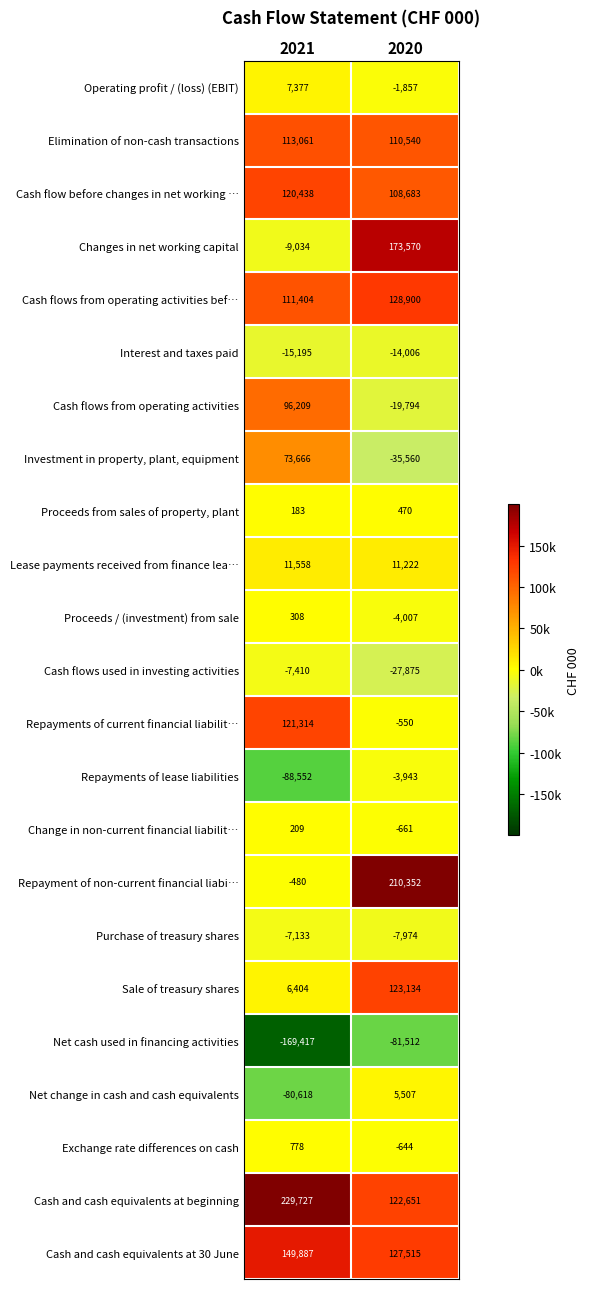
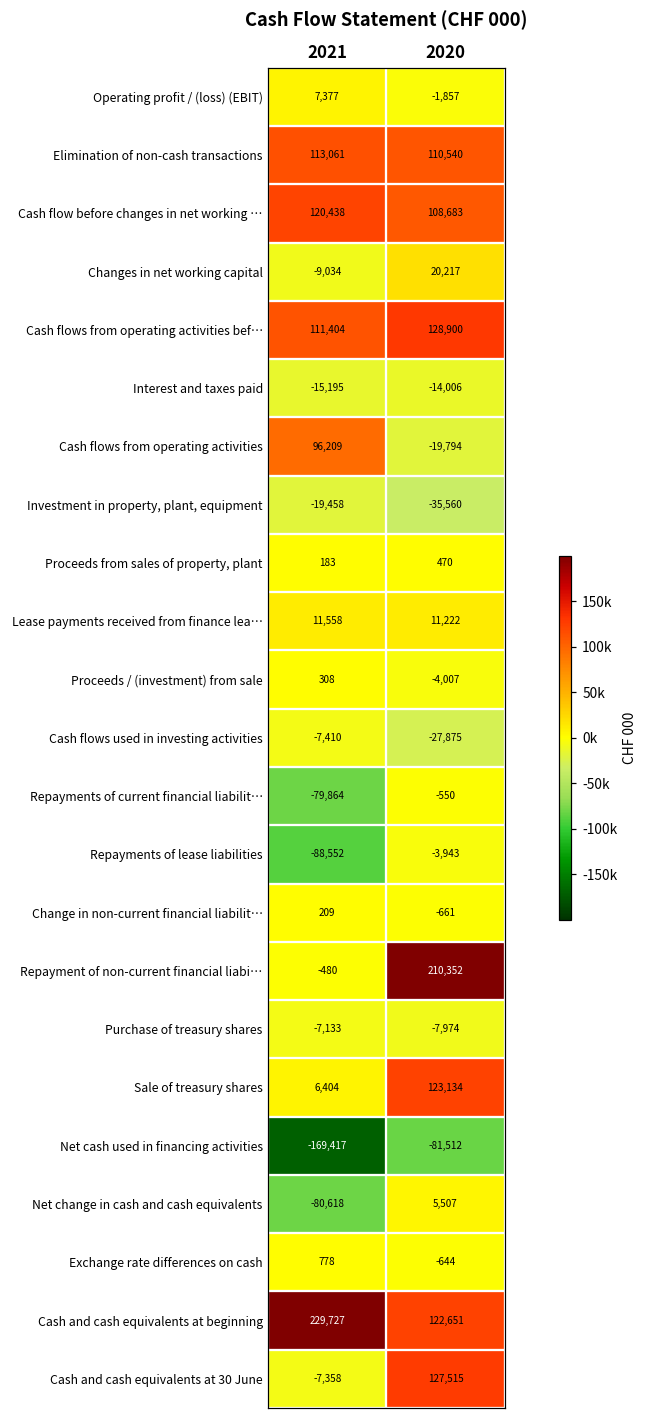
  {
    "Operating profit / (loss) (EBIT)": {
      "2021": "7,377",
      "2020": "-1,857"
    },
    "Elimination of non-cash transactions": {
      "2021": "113,061",
      "2020": "110,540"
    },
    "Cash flow before changes in net working …": {
      "2021": "120,438",
      "2020": "108,683"
    },
    "Changes in net working capital": {
      "2021": "-9,034",
-     "2020": "173,570"
+     "2020": "20,217"
    },
    "Cash flows from operating activities bef…": {
      "2021": "111,404",
      "2020": "128,900"
    },
    "Interest and taxes paid": {
      "2021": "-15,195",
      "2020": "-14,006"
    },
    "Cash flows from operating activities": {
      "2021": "96,209",
      "2020": "-19,794"
    },
    "Investment in property, plant, equipment": {
-     "2021": "73,666",
+     "2021": "-19,458",
      "2020": "-35,560"
    },
    "Proceeds from sales of property, plant": {
      "2021": "183",
      "2020": "470"
    },
    "Lease payments received from finance lea…": {
      "2021": "11,558",
      "2020": "11,222"
    },
    "Proceeds / (investment) from sale": {
      "2021": "308",
      "2020": "-4,007"
    },
    "Cash flows used in investing activities": {
      "2021": "-7,410",
      "2020": "-27,875"
    },
    "Repayments of current financial liabilit…": {
-     "2021": "121,314",
+     "2021": "-79,864",
      "2020": "-550"
    },
    "Repayments of lease liabilities": {
      "2021": "-88,552",
      "2020": "-3,943"
    },
    "Change in non-current financial liabilit…": {
      "2021": "209",
      "2020": "-661"
    },
    "Repayment of non-current financial liabi…": {
      "2021": "-480",
      "2020": "210,352"
    },
    "Purchase of treasury shares": {
      "2021": "-7,133",
      "2020": "-7,974"
    },
    "Sale of treasury shares": {
      "2021": "6,404",
      "2020": "123,134"
    },
    "Net cash used in financing activities": {
      "2021": "-169,417",
      "2020": "-81,512"
    },
    "Net change in cash and cash equivalents": {
      "2021": "-80,618",
      "2020": "5,507"
    },
    "Exchange rate differences on cash": {
      "2021": "778",
      "2020": "-644"
    },
    "Cash and cash equivalents at beginning": {
      "2021": "229,727",
      "2020": "122,651"
    },
    "Cash and cash equivalents at 30 June": {
-     "2021": "149,887",
+     "2021": "-7,358",
      "2020": "127,515"
    }
  }
